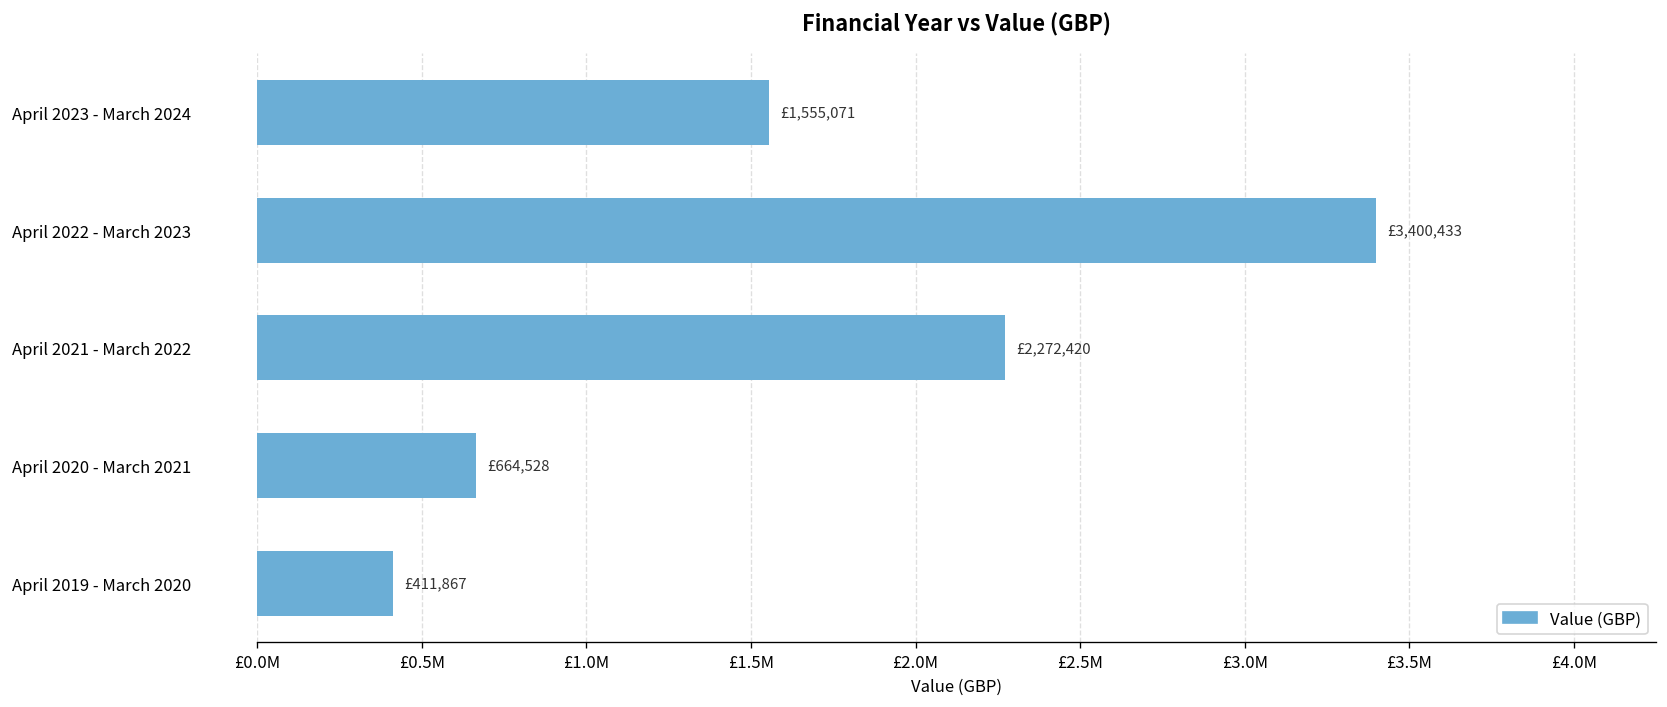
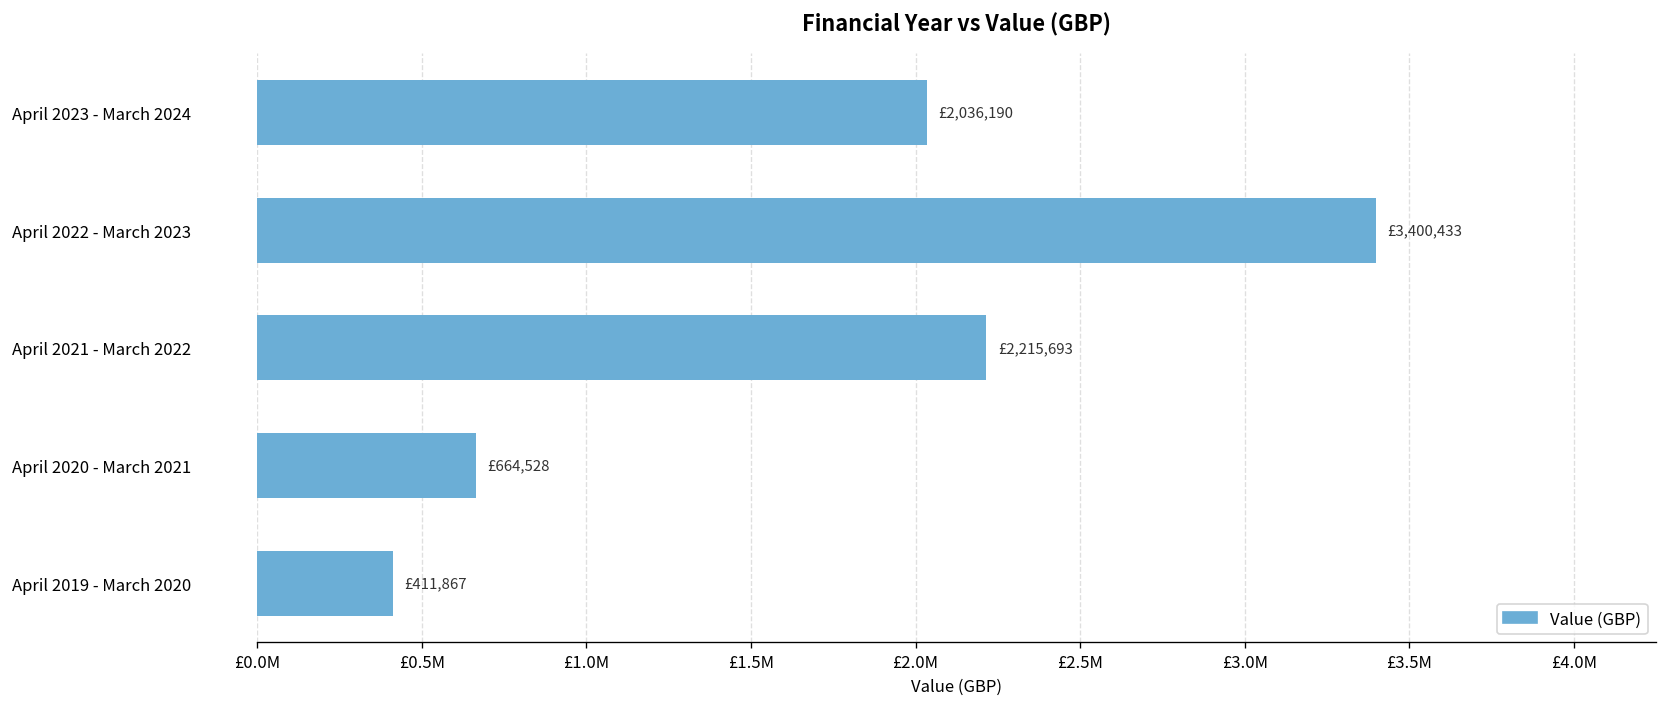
  {
-   "April 2023 - March 2024": "£1,555,071",
+   "April 2023 - March 2024": "£2,036,190",
    "April 2022 - March 2023": "£3,400,433",
-   "April 2021 - March 2022": "£2,272,420",
+   "April 2021 - March 2022": "£2,215,693",
    "April 2020 - March 2021": "£664,528",
    "April 2019 - March 2020": "£411,867"
  }
